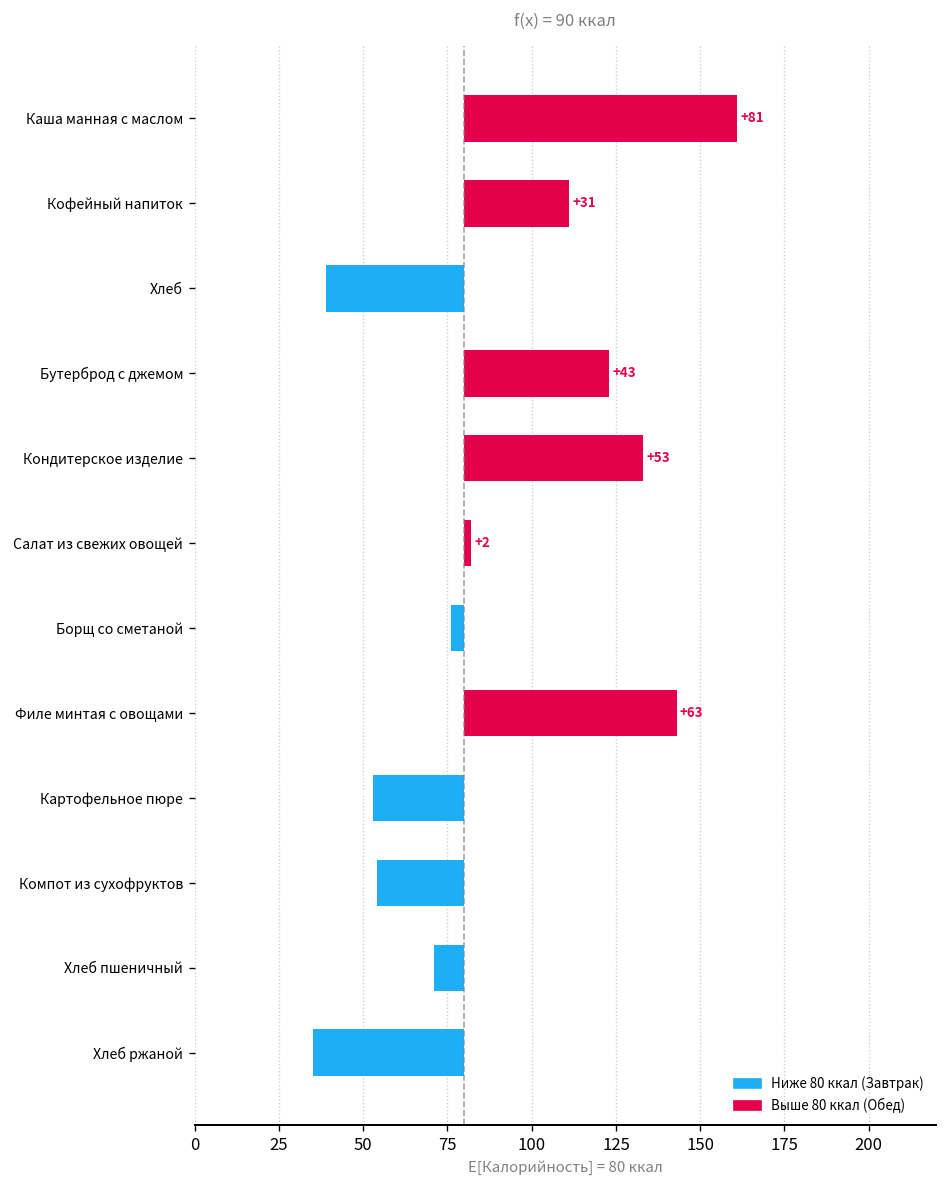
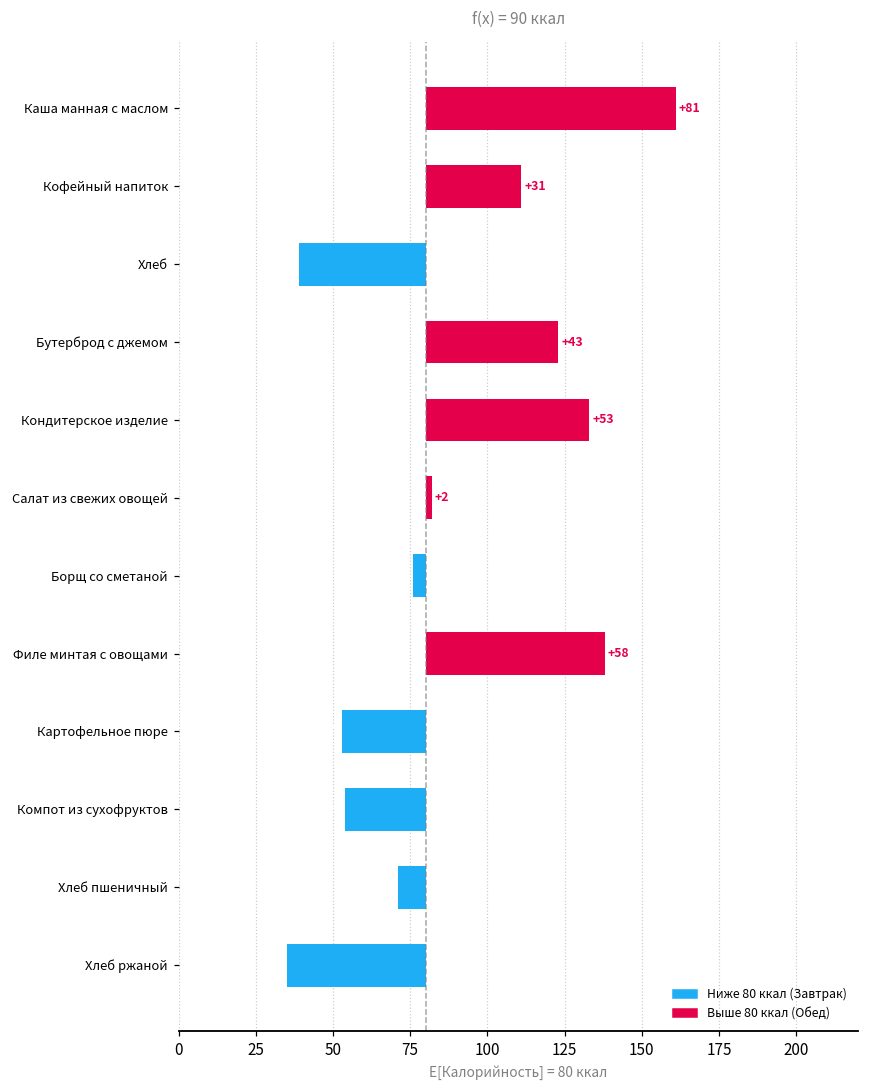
  {
    "Каша манная с маслом": "+81",
    "Кофейный напиток": "+31",
    "Бутерброд с джемом": "+43",
    "Кондитерское изделие": "+53",
    "Салат из свежих овощей": "+2",
-   "Филе минтая с овощами": "+63"
+   "Филе минтая с овощами": "+58"
  }
